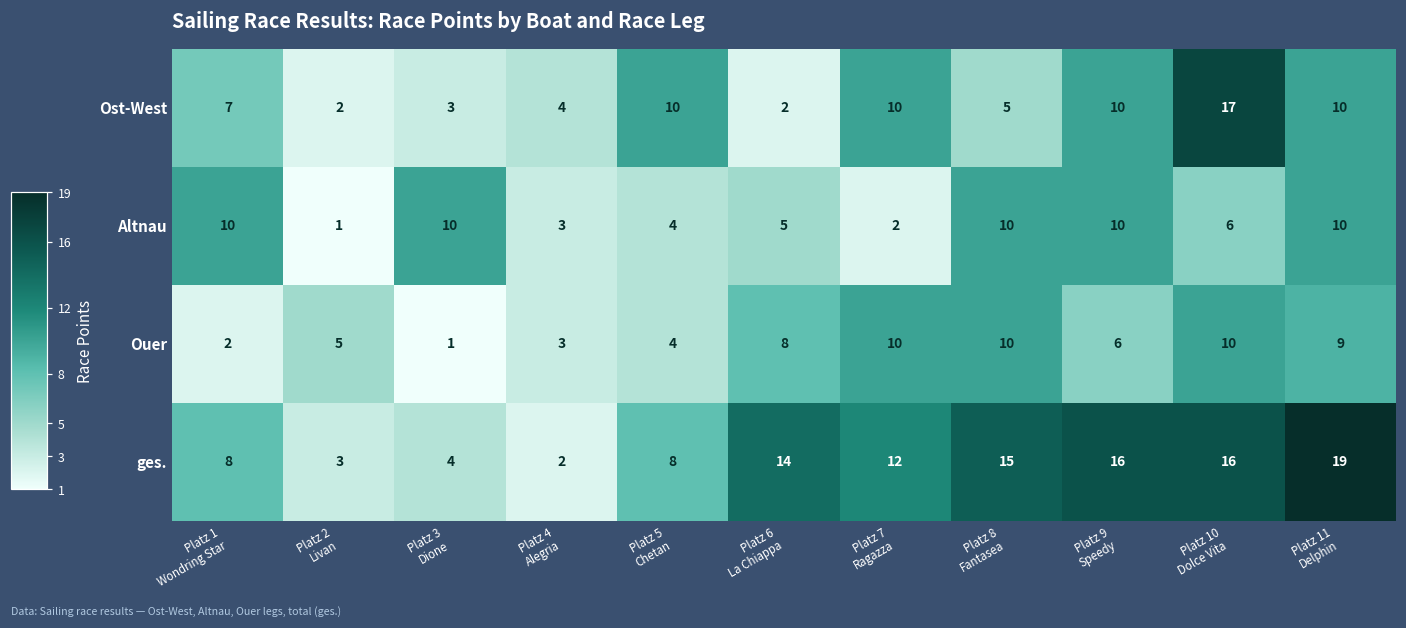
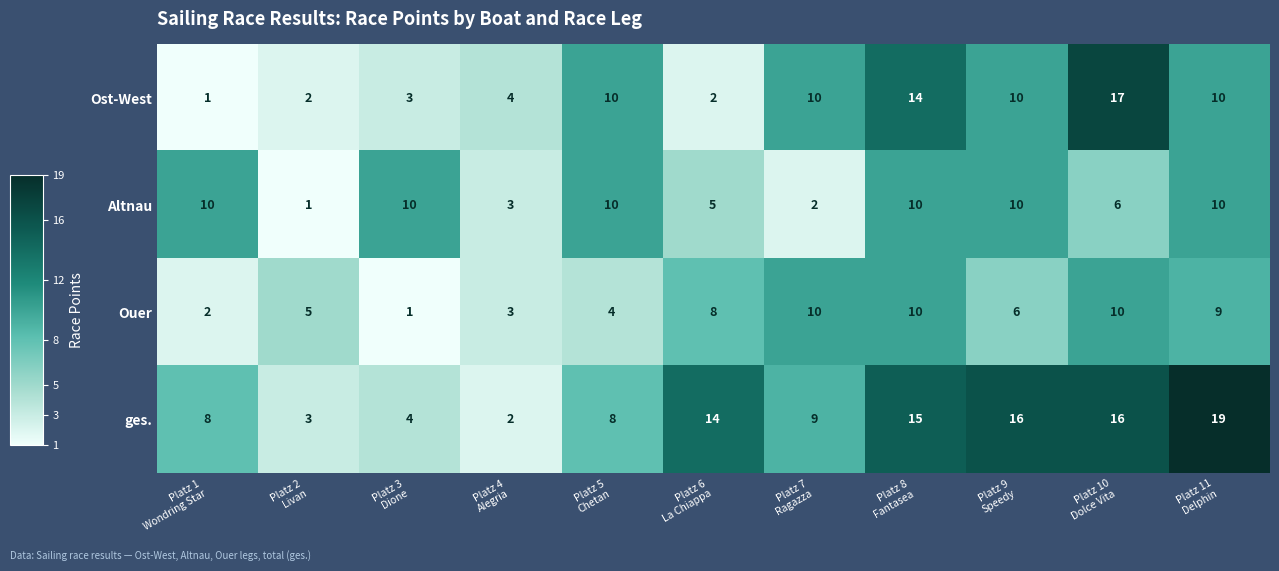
  {
    "Ost-West": {
-     "Platz 1 Wondring Star": 7,
+     "Platz 1 Wondring Star": 1,
      "Platz 2 Livan": 2,
      "Platz 3 Dione": 3,
      "Platz 4 Alegria": 4,
      "Platz 5 Chetan": 10,
      "Platz 6 La Chiappa": 2,
      "Platz 7 Ragazza": 10,
-     "Platz 8 Fantasea": 5,
+     "Platz 8 Fantasea": 14,
      "Platz 9 Speedy": 10,
      "Platz 10 Dolce Vita": 17,
      "Platz 11 Delphin": 10
    },
    "Altnau": {
      "Platz 1 Wondring Star": 10,
      "Platz 2 Livan": 1,
      "Platz 3 Dione": 10,
      "Platz 4 Alegria": 3,
-     "Platz 5 Chetan": 4,
+     "Platz 5 Chetan": 10,
      "Platz 6 La Chiappa": 5,
      "Platz 7 Ragazza": 2,
      "Platz 8 Fantasea": 10,
      "Platz 9 Speedy": 10,
      "Platz 10 Dolce Vita": 6,
      "Platz 11 Delphin": 10
    },
    "Ouer": {
      "Platz 1 Wondring Star": 2,
      "Platz 2 Livan": 5,
      "Platz 3 Dione": 1,
      "Platz 4 Alegria": 3,
      "Platz 5 Chetan": 4,
      "Platz 6 La Chiappa": 8,
      "Platz 7 Ragazza": 10,
      "Platz 8 Fantasea": 10,
      "Platz 9 Speedy": 6,
      "Platz 10 Dolce Vita": 10,
      "Platz 11 Delphin": 9
    },
    "ges.": {
      "Platz 1 Wondring Star": 8,
      "Platz 2 Livan": 3,
      "Platz 3 Dione": 4,
      "Platz 4 Alegria": 2,
      "Platz 5 Chetan": 8,
      "Platz 6 La Chiappa": 14,
-     "Platz 7 Ragazza": 12,
+     "Platz 7 Ragazza": 9,
      "Platz 8 Fantasea": 15,
      "Platz 9 Speedy": 16,
      "Platz 10 Dolce Vita": 16,
      "Platz 11 Delphin": 19
    }
  }
